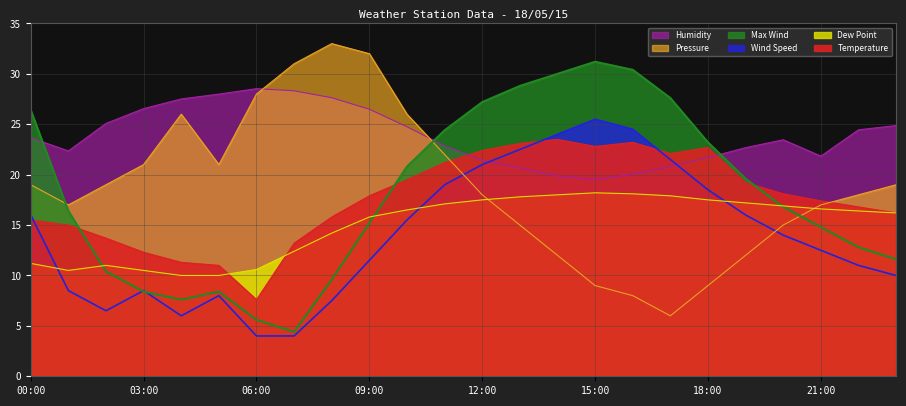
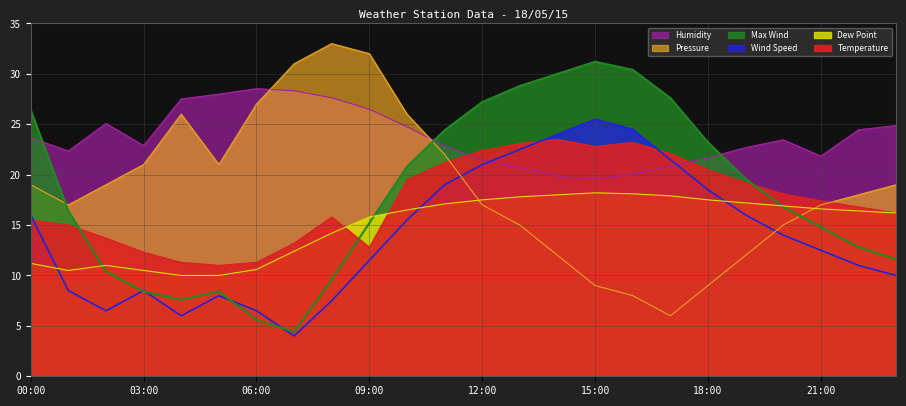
  {
    "Humidity": {
      "00:00": 23.7,
-     "03:00": 26.6,
+     "03:00": 22.9,
      "06:00": 28.5,
      "09:00": 26.5,
      "12:00": 21.4,
      "15:00": 19.5,
      "18:00": 21.7,
      "21:00": 21.8
    },
    "Pressure": {
      "00:00": 19.0,
      "03:00": 21.0,
-     "06:00": 28.0,
+     "06:00": 27.0,
      "09:00": 32.0,
-     "12:00": 18.0,
+     "12:00": 17.0,
      "15:00": 9.0,
      "18:00": 9.0,
      "21:00": 17.0
    },
    "Max Wind": {
      "00:00": 26.4,
      "06:00": 5.6,
      "09:00": 15.2,
      "12:00": 27.2,
      "15:00": 31.2,
      "18:00": 23.2,
      "21:00": 14.8
    },
    "Wind Speed": {
      "00:00": 16.0,
-     "06:00": 4.0,
+     "06:00": 6.5,
      "09:00": 11.5,
      "12:00": 21.0,
      "15:00": 25.5,
      "18:00": 18.5,
      "21:00": 12.5
    },
    "Dew Point": {
      "00:00": 11.2,
      "03:00": 10.5,
      "06:00": 10.6,
      "09:00": 15.8,
      "12:00": 17.5,
      "15:00": 18.2,
      "18:00": 17.5,
      "21:00": 16.6
    },
    "Temperature": {
      "00:00": 15.5,
      "03:00": 12.3,
-     "06:00": 7.6,
-     "09:00": 17.9,
+     "06:00": 11.3,
+     "09:00": 12.8,
      "12:00": 22.4,
      "15:00": 22.8,
-     "18:00": 22.7,
+     "18:00": 20.5,
      "21:00": 17.4
    }
  }
